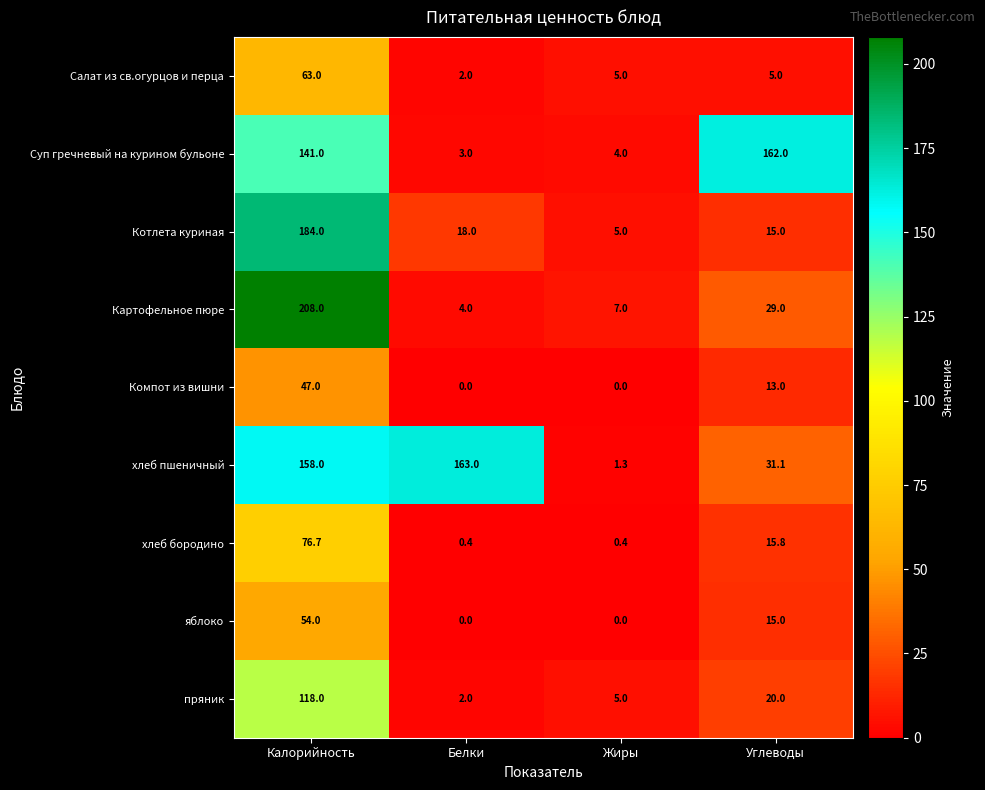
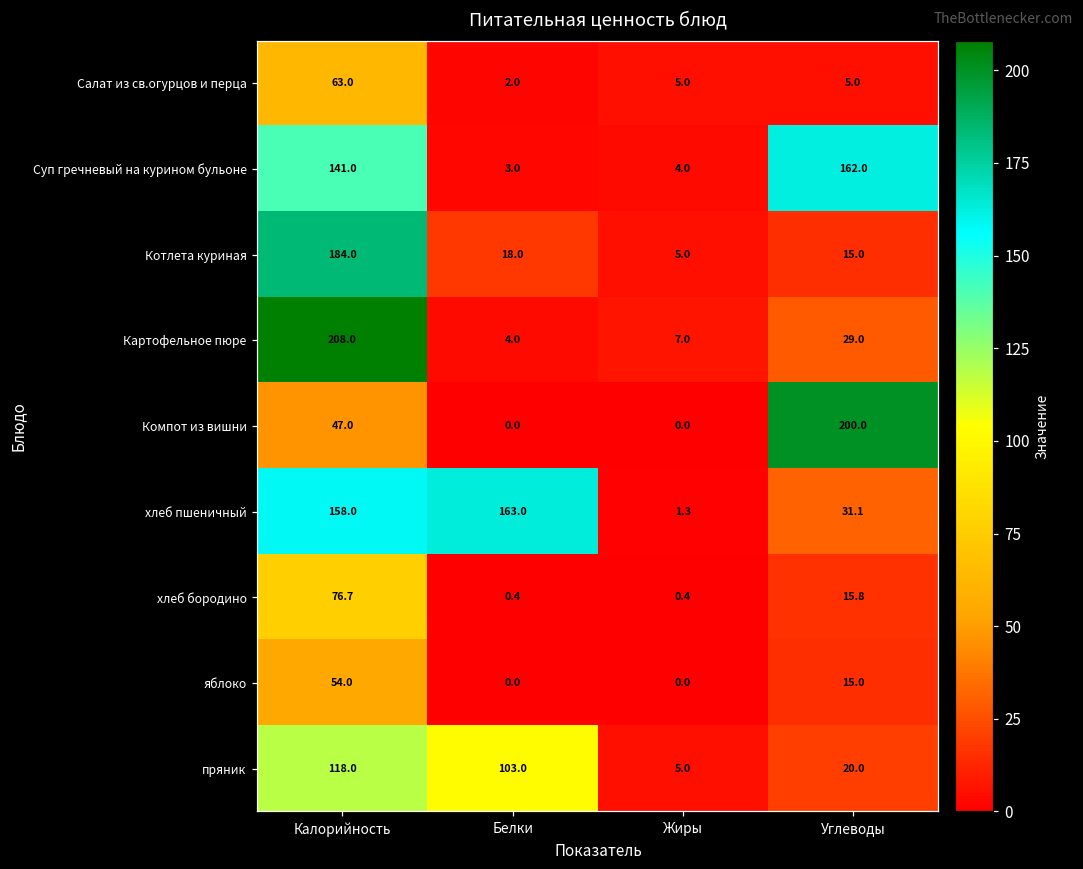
  {
    "Салат из св.огурцов и перца": {
      "Калорийность": 63.0,
      "Белки": 2.0,
      "Жиры": 5.0,
      "Углеводы": 5.0
    },
    "Суп гречневый на курином бульоне": {
      "Калорийность": 141.0,
      "Белки": 3.0,
      "Жиры": 4.0,
      "Углеводы": 162.0
    },
    "Котлета куриная": {
      "Калорийность": 184.0,
      "Белки": 18.0,
      "Жиры": 5.0,
      "Углеводы": 15.0
    },
    "Картофельное пюре": {
      "Калорийность": 208.0,
      "Белки": 4.0,
      "Жиры": 7.0,
      "Углеводы": 29.0
    },
    "Компот из вишни": {
      "Калорийность": 47.0,
      "Белки": 0.0,
      "Жиры": 0.0,
-     "Углеводы": 13.0
+     "Углеводы": 200.0
    },
    "хлеб пшеничный": {
      "Калорийность": 158.0,
      "Белки": 163.0,
      "Жиры": 1.3,
      "Углеводы": 31.1
    },
    "хлеб бородино": {
      "Калорийность": 76.7,
      "Белки": 0.4,
      "Жиры": 0.4,
      "Углеводы": 15.8
    },
    "яблоко": {
      "Калорийность": 54.0,
      "Белки": 0.0,
      "Жиры": 0.0,
      "Углеводы": 15.0
    },
    "пряник": {
      "Калорийность": 118.0,
-     "Белки": 2.0,
+     "Белки": 103.0,
      "Жиры": 5.0,
      "Углеводы": 20.0
    }
  }
